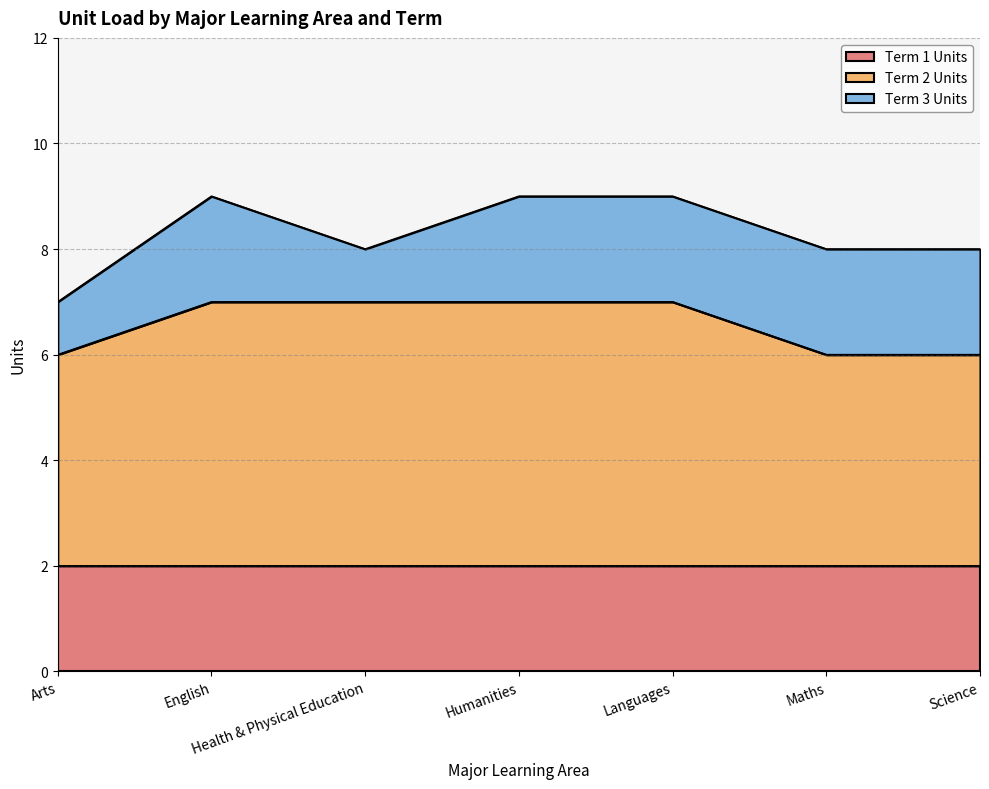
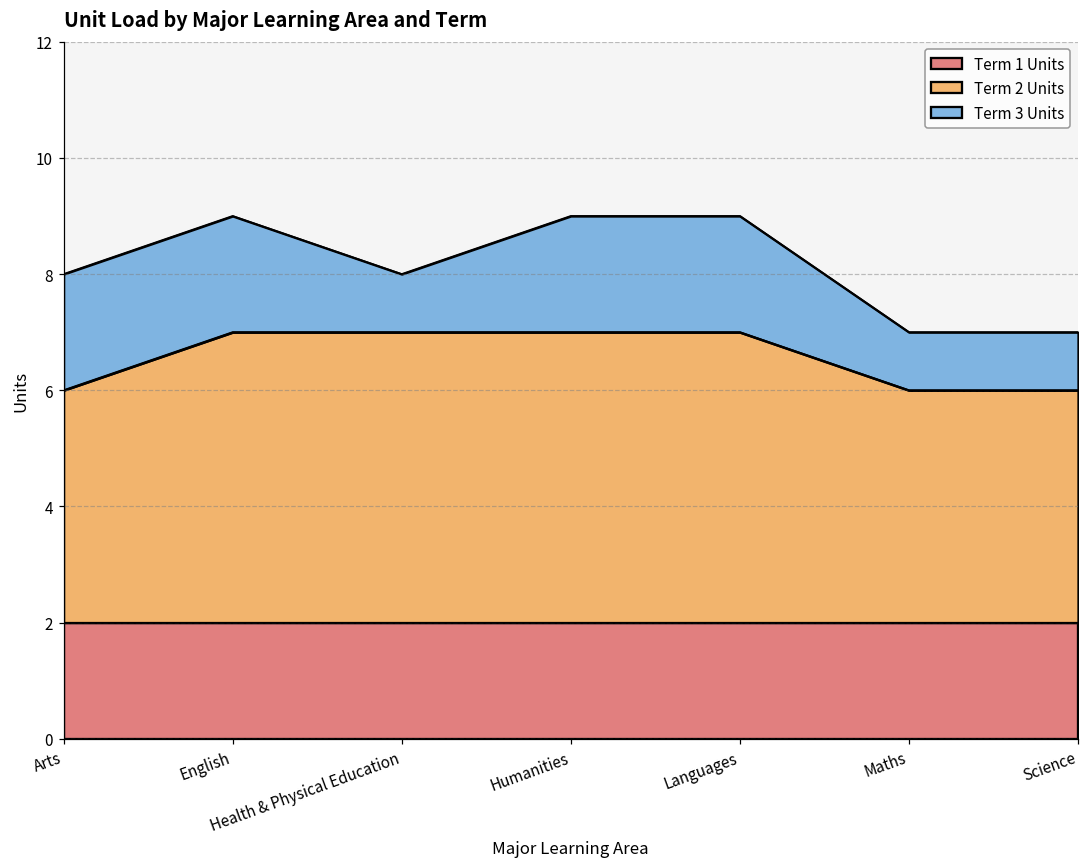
  {
    "Term 1 Units": {
      "Arts": 2,
      "English": 2,
      "Health & Physical Education": 2,
      "Humanities": 2,
      "Languages": 2,
      "Maths": 2,
      "Science": 2
    },
    "Term 2 Units": {
      "Arts": 4,
      "English": 5,
      "Health & Physical Education": 5,
      "Humanities": 5,
      "Languages": 5,
      "Maths": 4,
      "Science": 4
    },
    "Term 3 Units": {
-     "Arts": 1,
+     "Arts": 2,
      "English": 2,
      "Health & Physical Education": 1,
      "Humanities": 2,
      "Languages": 2,
-     "Maths": 2,
-     "Science": 2
+     "Maths": 1,
+     "Science": 1
    }
  }
